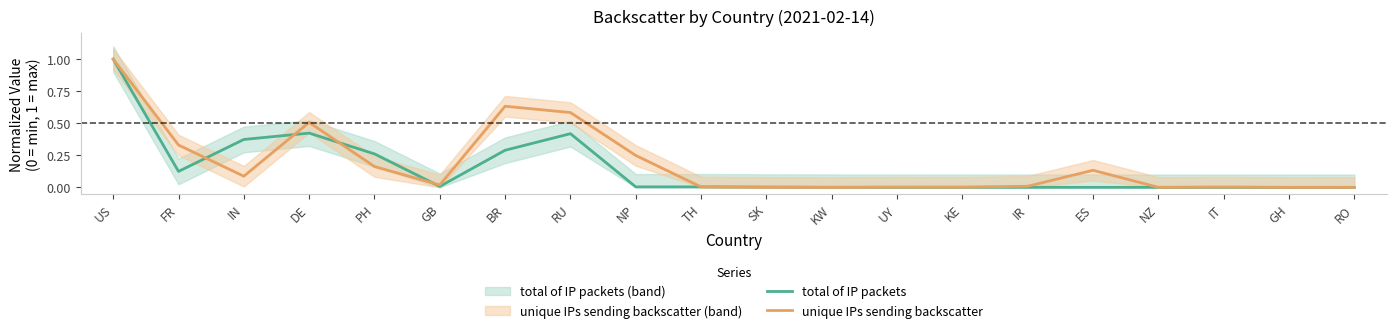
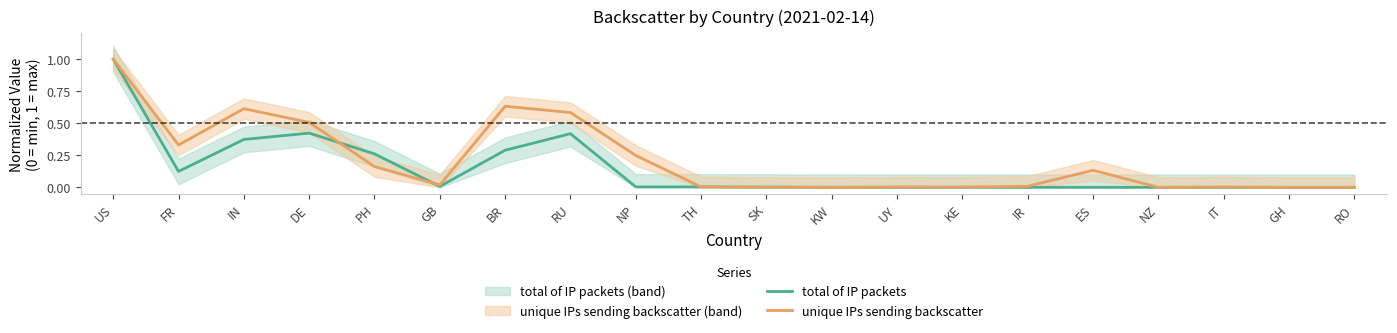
  {
    "total of IP packets": {
      "FR": 0.12,
      "IN": 0.37,
      "DE": 0.42,
      "BR": 0.29,
      "RU": 0.42,
      "NP": 0.00,
      "ES": 0.00
    },
    "total of IP packets (band)": {
      "NP": 0.10,
      "TH": 0.10,
      "SK": 0.10,
      "KW": 0.10,
      "ES": 0.10,
      "NZ": 0.10,
      "GH": 0.10,
      "RO": 0.10
    },
    "unique IPs sending backscatter": {
      "FR": 0.33,
-     "IN": 0.09,
+     "IN": 0.61,
      "PH": 0.16,
      "BR": 0.63,
      "RU": 0.58,
      "NP": 0.25,
      "ES": 0.13
    },
    "unique IPs sending backscatter (band)": {
      "TH": 0.08,
      "SK": 0.08,
      "KW": 0.08,
      "NZ": 0.08,
      "GH": 0.08,
      "RO": 0.08
    }
  }
